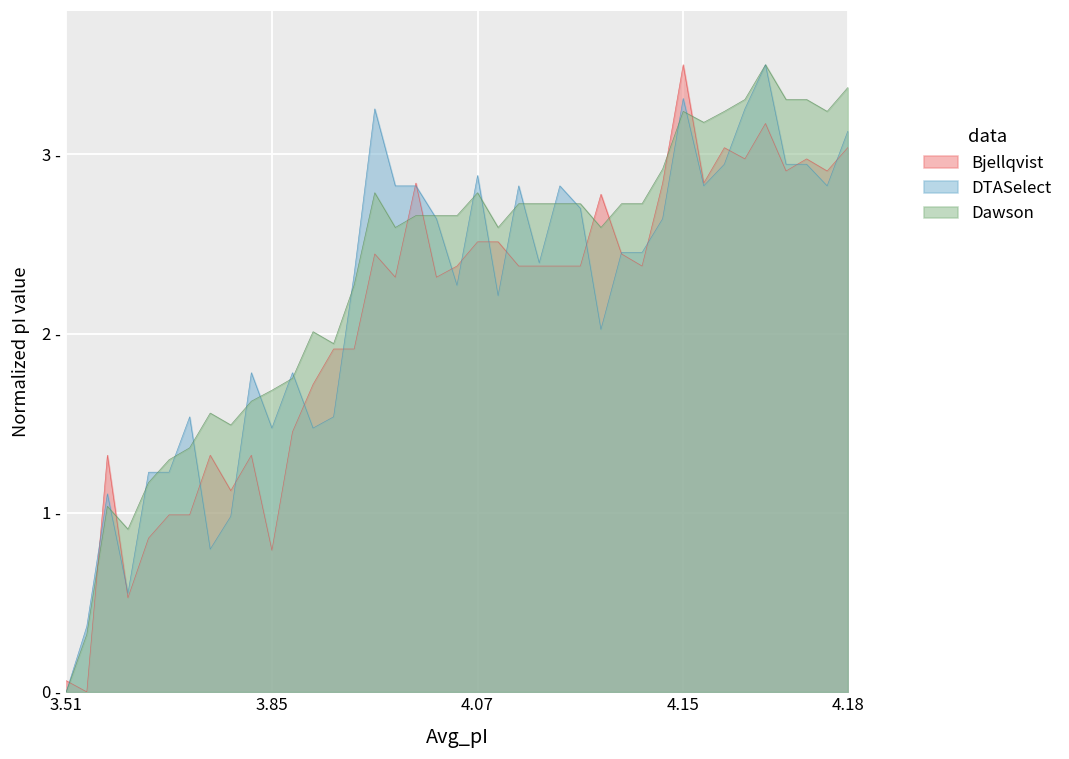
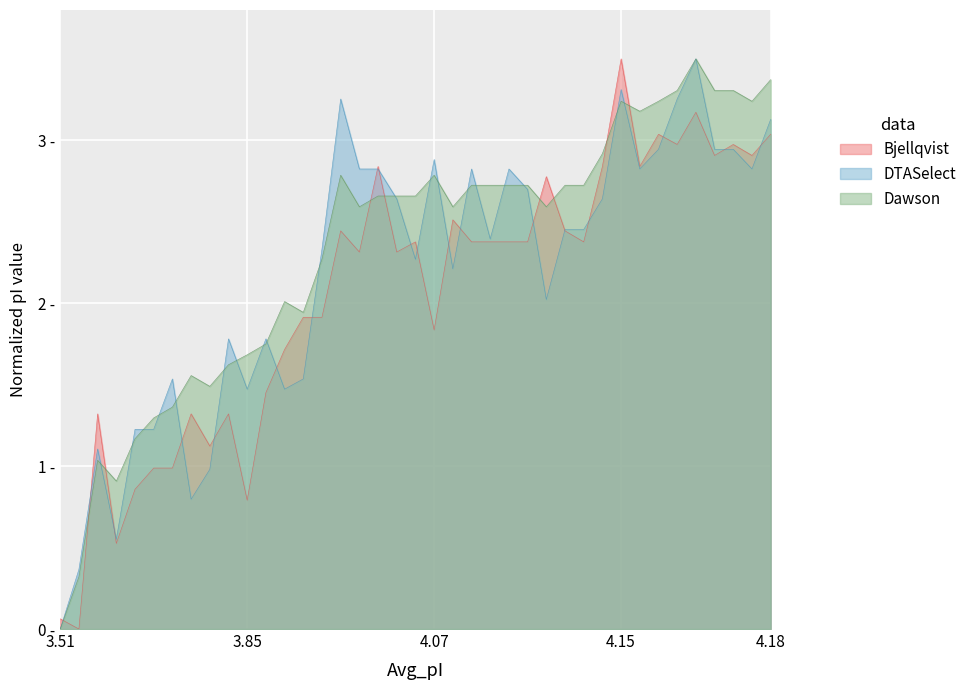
  {
    "Bjellqvist": {
      "3.51": "0.06 -",
      "3.85": "0.79 -",
-     "4.07": "2.51 -",
+     "4.07": "1.84 -",
      "4.15": "3.50 -",
      "4.18": "3.04 -"
    }
  }
